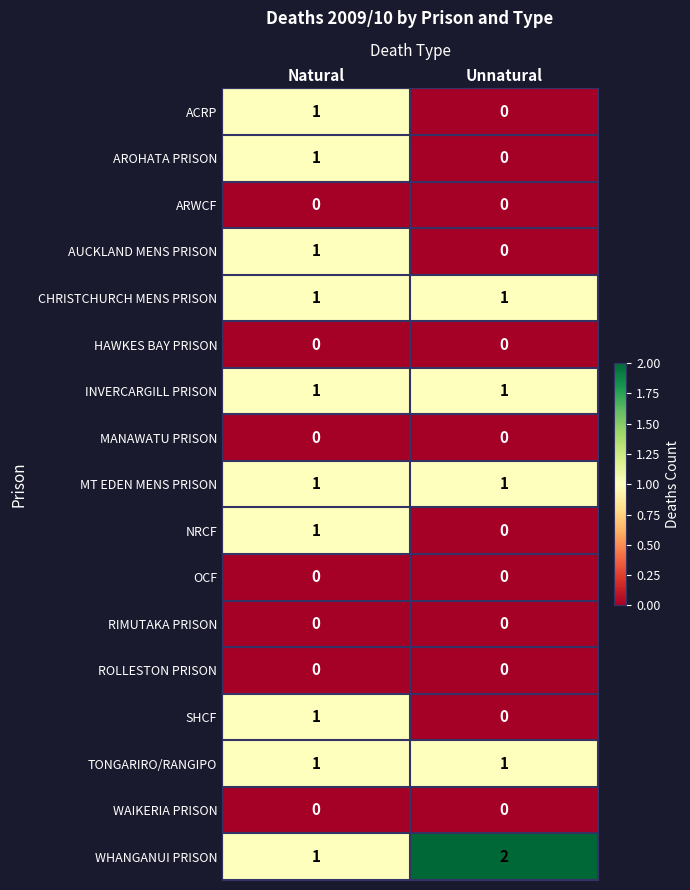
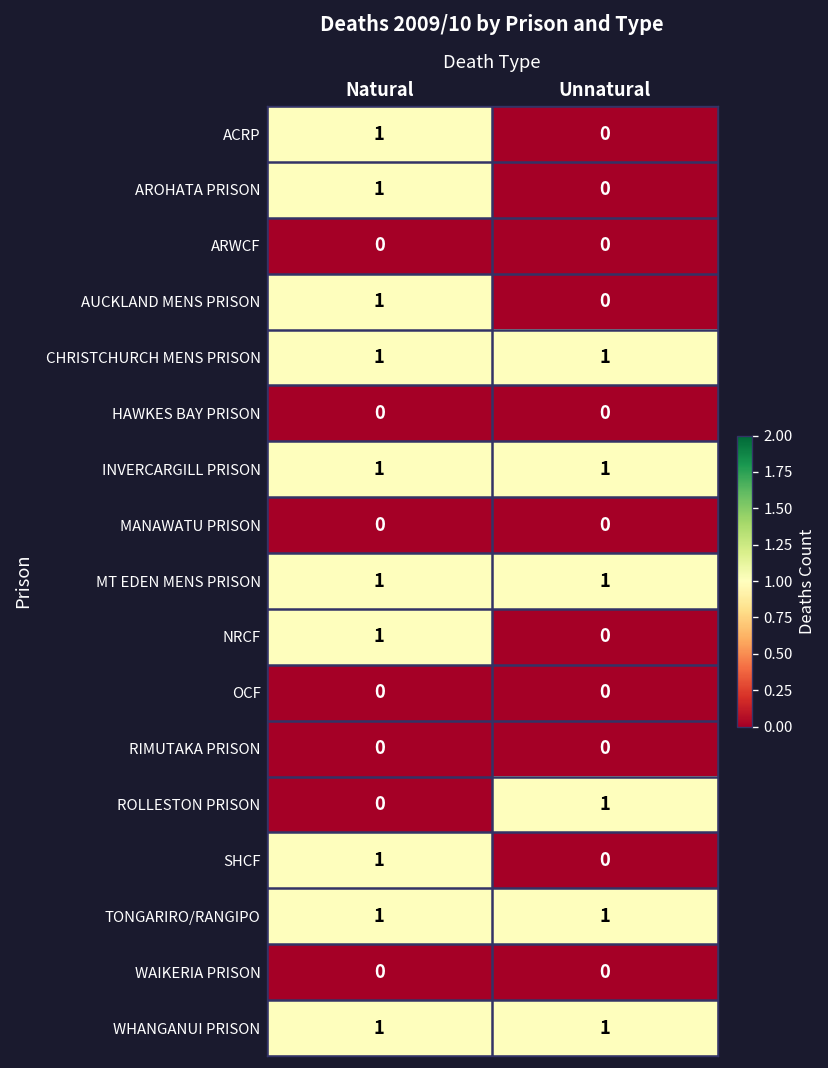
  {
    "ACRP": {
      "Natural": 1,
      "Unnatural": 0
    },
    "AROHATA PRISON": {
      "Natural": 1,
      "Unnatural": 0
    },
    "ARWCF": {
      "Natural": 0,
      "Unnatural": 0
    },
    "AUCKLAND MENS PRISON": {
      "Natural": 1,
      "Unnatural": 0
    },
    "CHRISTCHURCH MENS PRISON": {
      "Natural": 1,
      "Unnatural": 1
    },
    "HAWKES BAY PRISON": {
      "Natural": 0,
      "Unnatural": 0
    },
    "INVERCARGILL PRISON": {
      "Natural": 1,
      "Unnatural": 1
    },
    "MANAWATU PRISON": {
      "Natural": 0,
      "Unnatural": 0
    },
    "MT EDEN MENS PRISON": {
      "Natural": 1,
      "Unnatural": 1
    },
    "NRCF": {
      "Natural": 1,
      "Unnatural": 0
    },
    "OCF": {
      "Natural": 0,
      "Unnatural": 0
    },
    "RIMUTAKA PRISON": {
      "Natural": 0,
      "Unnatural": 0
    },
    "ROLLESTON PRISON": {
      "Natural": 0,
-     "Unnatural": 0
+     "Unnatural": 1
    },
    "SHCF": {
      "Natural": 1,
      "Unnatural": 0
    },
    "TONGARIRO/RANGIPO": {
      "Natural": 1,
      "Unnatural": 1
    },
    "WAIKERIA PRISON": {
      "Natural": 0,
      "Unnatural": 0
    },
    "WHANGANUI PRISON": {
      "Natural": 1,
-     "Unnatural": 2
+     "Unnatural": 1
    }
  }
